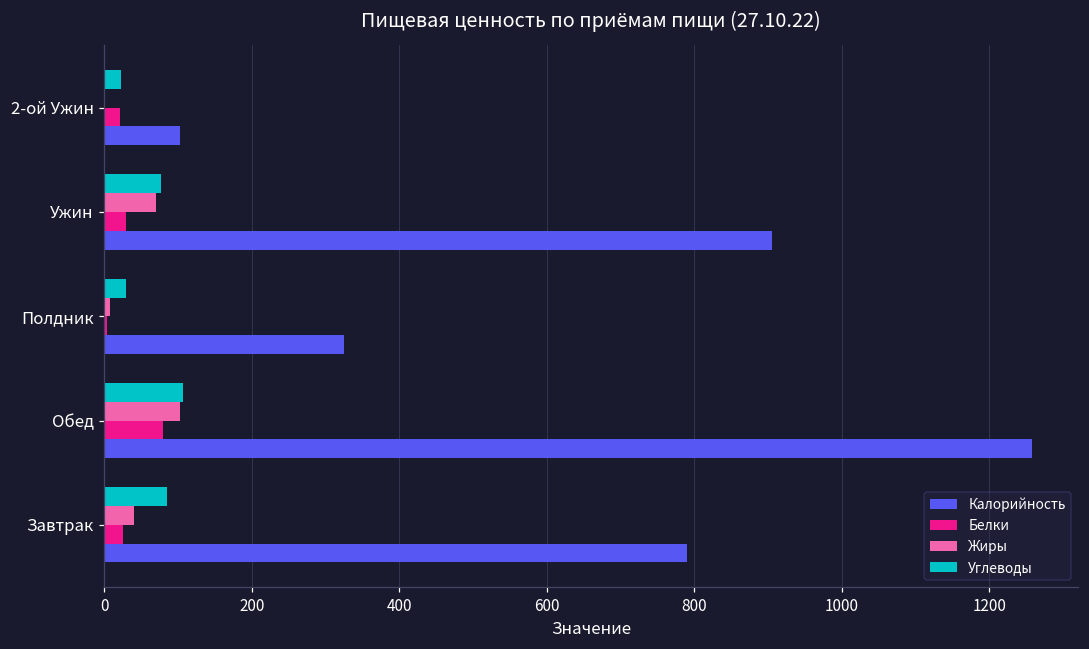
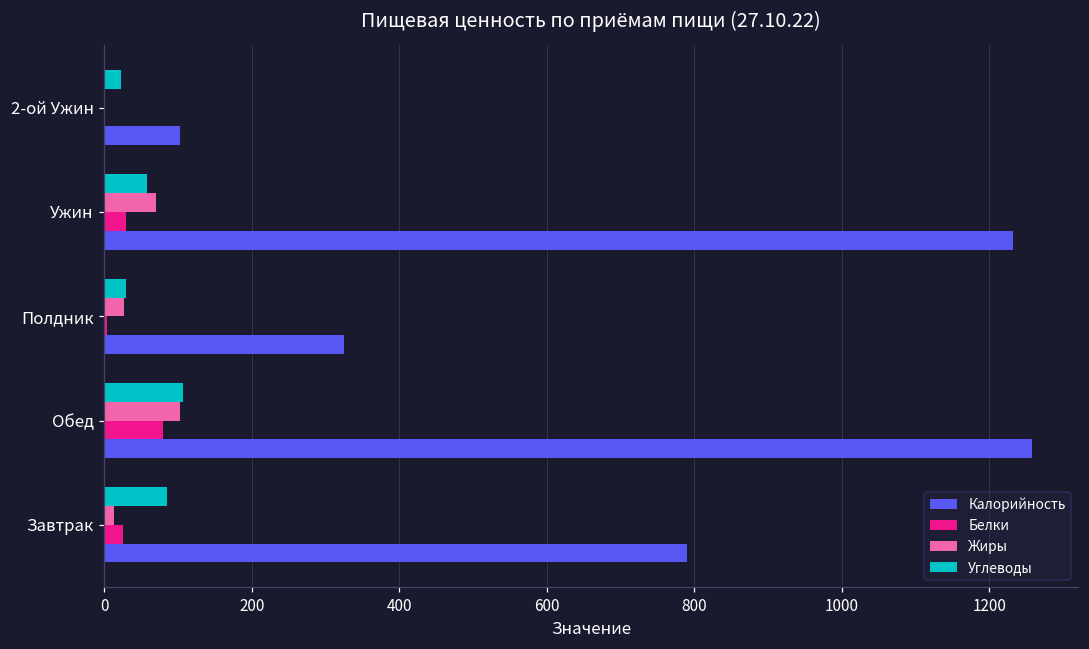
  {
    "Калорийность": {
      "2-ой Ужин": 100,
-     "Ужин": 910,
+     "Ужин": 1230,
      "Полдник": 330,
      "Обед": 1260,
      "Завтрак": 790
    },
    "Белки": {
-     "2-ой Ужин": 20,
+     "2-ой Ужин": 0,
      "Ужин": 30,
      "Обед": 80,
      "Завтрак": 30
    },
    "Жиры": {
      "Ужин": 70,
-     "Полдник": 10,
+     "Полдник": 30,
      "Обед": 100,
-     "Завтрак": 40
+     "Завтрак": 10
    },
    "Углеводы": {
      "2-ой Ужин": 20,
-     "Ужин": 80,
+     "Ужин": 60,
      "Полдник": 30,
      "Обед": 110,
      "Завтрак": 80
    }
  }
